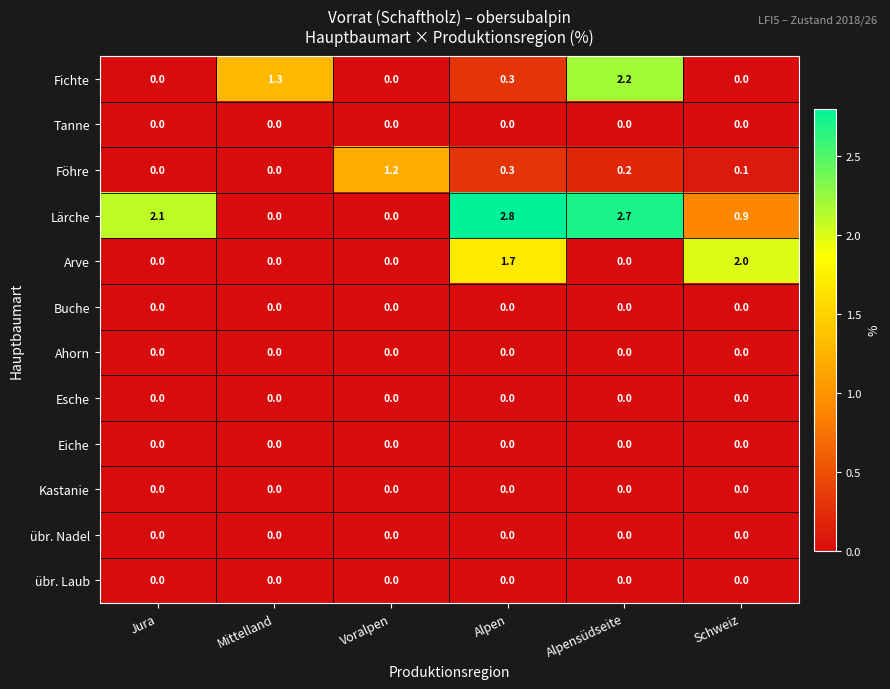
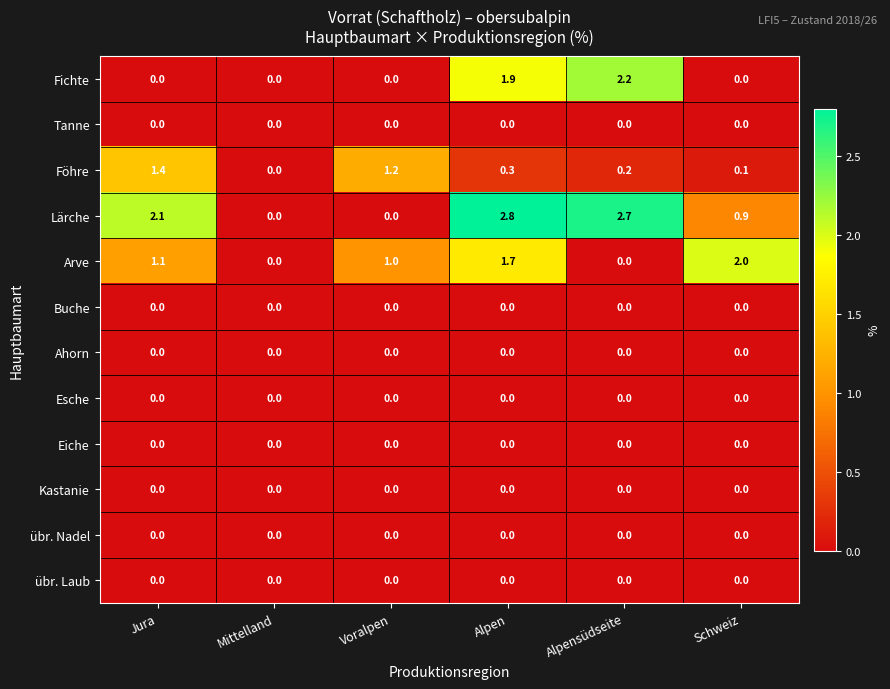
  {
    "Fichte": {
      "Jura": 0.0,
-     "Mittelland": 1.3,
+     "Mittelland": 0.0,
      "Voralpen": 0.0,
-     "Alpen": 0.3,
+     "Alpen": 1.9,
      "Alpensüdseite": 2.2,
      "Schweiz": 0.0
    },
    "Tanne": {
      "Jura": 0.0,
      "Mittelland": 0.0,
      "Voralpen": 0.0,
      "Alpen": 0.0,
      "Alpensüdseite": 0.0,
      "Schweiz": 0.0
    },
    "Föhre": {
-     "Jura": 0.0,
+     "Jura": 1.4,
      "Mittelland": 0.0,
      "Voralpen": 1.2,
      "Alpen": 0.3,
      "Alpensüdseite": 0.2,
      "Schweiz": 0.1
    },
    "Lärche": {
      "Jura": 2.1,
      "Mittelland": 0.0,
      "Voralpen": 0.0,
      "Alpen": 2.8,
      "Alpensüdseite": 2.7,
      "Schweiz": 0.9
    },
    "Arve": {
-     "Jura": 0.0,
+     "Jura": 1.1,
      "Mittelland": 0.0,
-     "Voralpen": 0.0,
+     "Voralpen": 1.0,
      "Alpen": 1.7,
      "Alpensüdseite": 0.0,
      "Schweiz": 2.0
    },
    "Buche": {
      "Jura": 0.0,
      "Mittelland": 0.0,
      "Voralpen": 0.0,
      "Alpen": 0.0,
      "Alpensüdseite": 0.0,
      "Schweiz": 0.0
    },
    "Ahorn": {
      "Jura": 0.0,
      "Mittelland": 0.0,
      "Voralpen": 0.0,
      "Alpen": 0.0,
      "Alpensüdseite": 0.0,
      "Schweiz": 0.0
    },
    "Esche": {
      "Jura": 0.0,
      "Mittelland": 0.0,
      "Voralpen": 0.0,
      "Alpen": 0.0,
      "Alpensüdseite": 0.0,
      "Schweiz": 0.0
    },
    "Eiche": {
      "Jura": 0.0,
      "Mittelland": 0.0,
      "Voralpen": 0.0,
      "Alpen": 0.0,
      "Alpensüdseite": 0.0,
      "Schweiz": 0.0
    },
    "Kastanie": {
      "Jura": 0.0,
      "Mittelland": 0.0,
      "Voralpen": 0.0,
      "Alpen": 0.0,
      "Alpensüdseite": 0.0,
      "Schweiz": 0.0
    },
    "übr. Nadel": {
      "Jura": 0.0,
      "Mittelland": 0.0,
      "Voralpen": 0.0,
      "Alpen": 0.0,
      "Alpensüdseite": 0.0,
      "Schweiz": 0.0
    },
    "übr. Laub": {
      "Jura": 0.0,
      "Mittelland": 0.0,
      "Voralpen": 0.0,
      "Alpen": 0.0,
      "Alpensüdseite": 0.0,
      "Schweiz": 0.0
    }
  }
